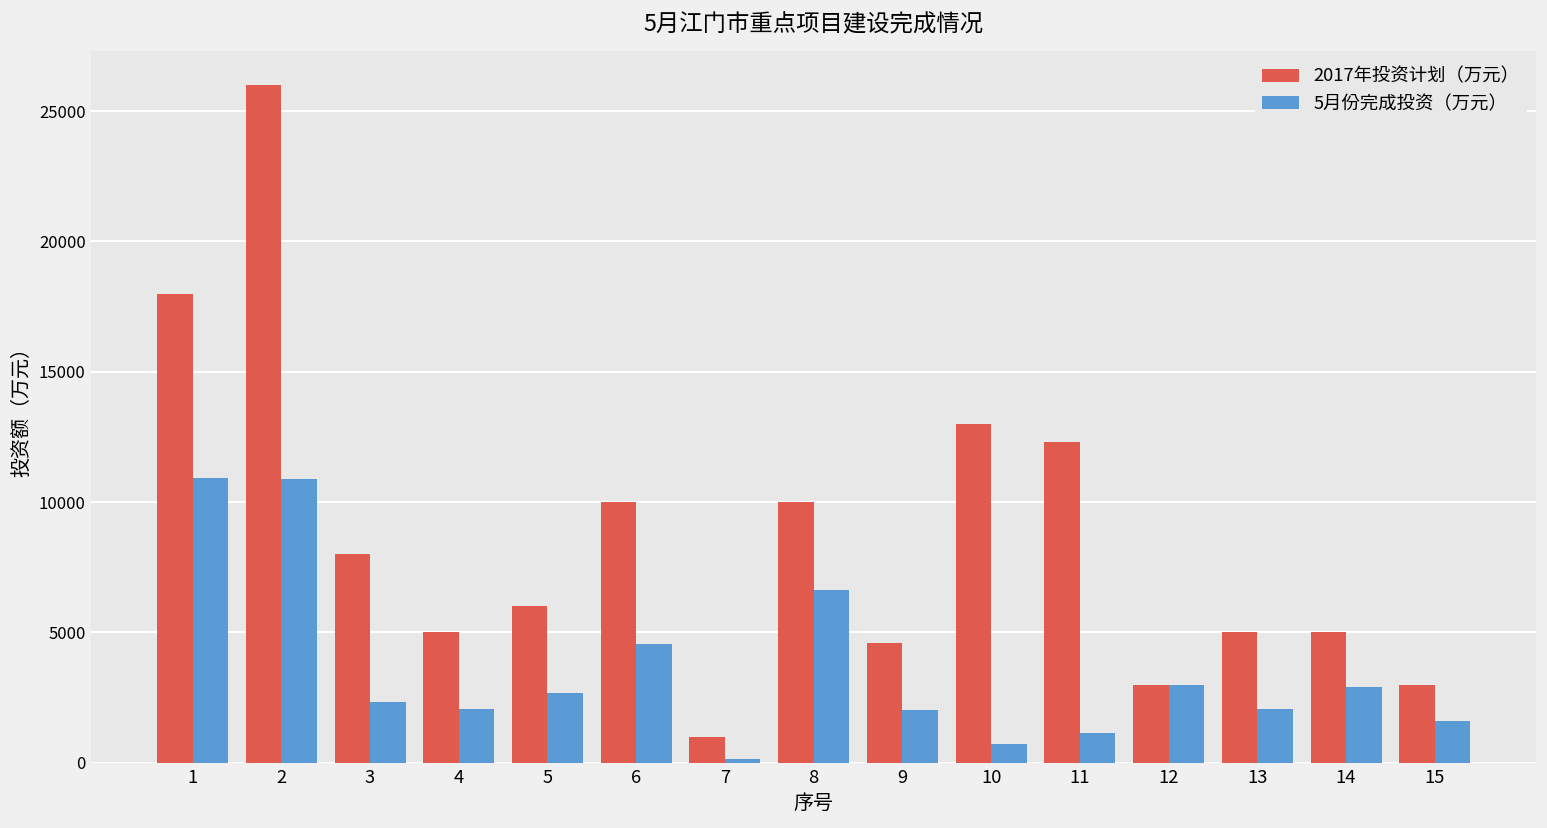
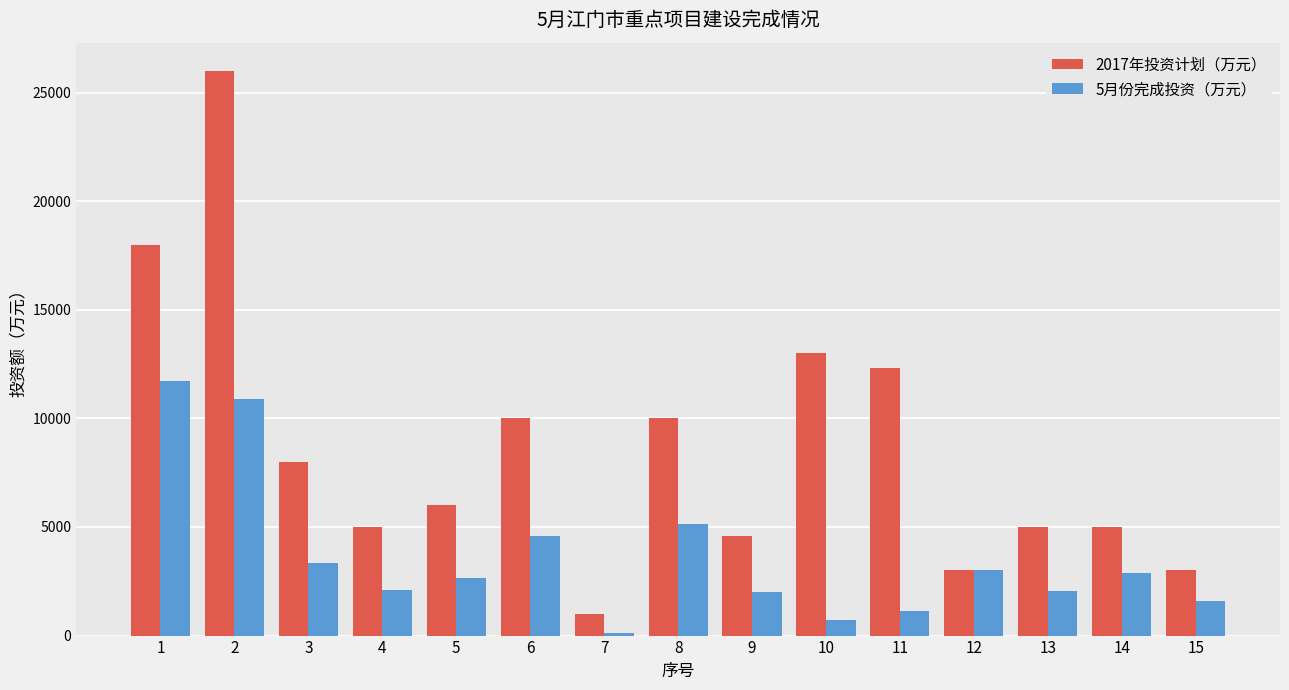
  {
    "2017年投资计划（万元）": {
      "1": 18000,
      "2": 26000,
      "3": 8000,
      "4": 5000,
      "5": 6000,
      "6": 10000,
      "7": 1000,
      "8": 10000,
      "9": 4600,
      "10": 13000,
      "11": 12300,
      "12": 3000,
      "13": 5000,
      "14": 5000,
      "15": 3000
    },
    "5月份完成投资（万元）": {
-     "1": 10900,
+     "1": 11700,
      "2": 10900,
-     "3": 2300,
+     "3": 3400,
      "4": 2100,
      "5": 2700,
      "6": 4600,
      "7": 100,
-     "8": 6600,
+     "8": 5100,
      "9": 2000,
      "10": 700,
      "11": 1100,
      "12": 3000,
      "13": 2000,
      "14": 2900,
      "15": 1600
    }
  }
